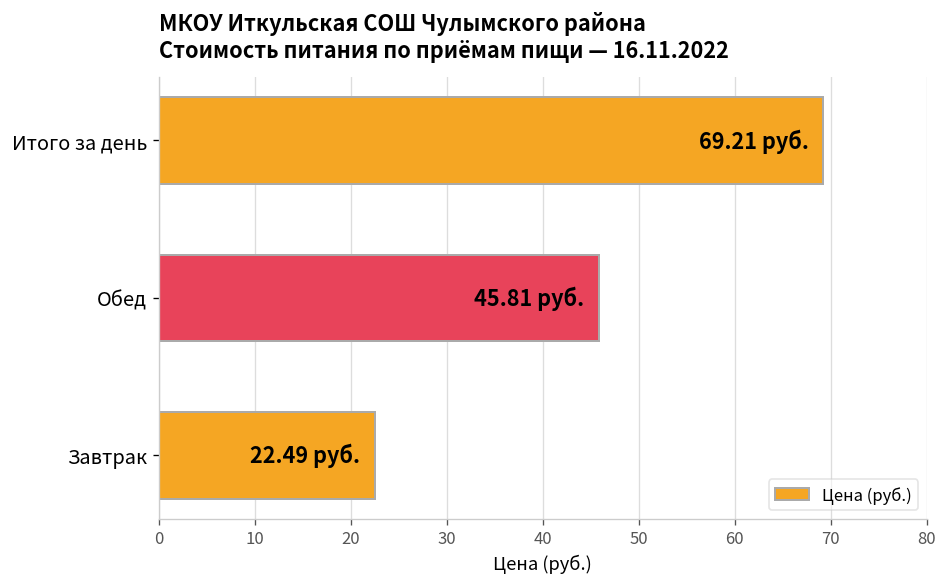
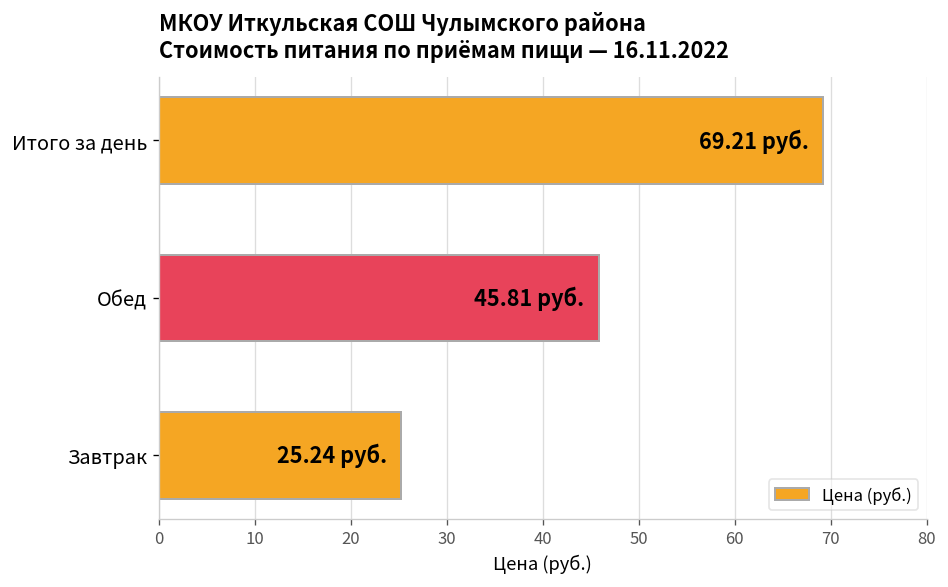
  {
    "Итого за день": 69.21,
    "Обед": 45.81,
-   "Завтрак": 22.49
+   "Завтрак": 25.24
  }
